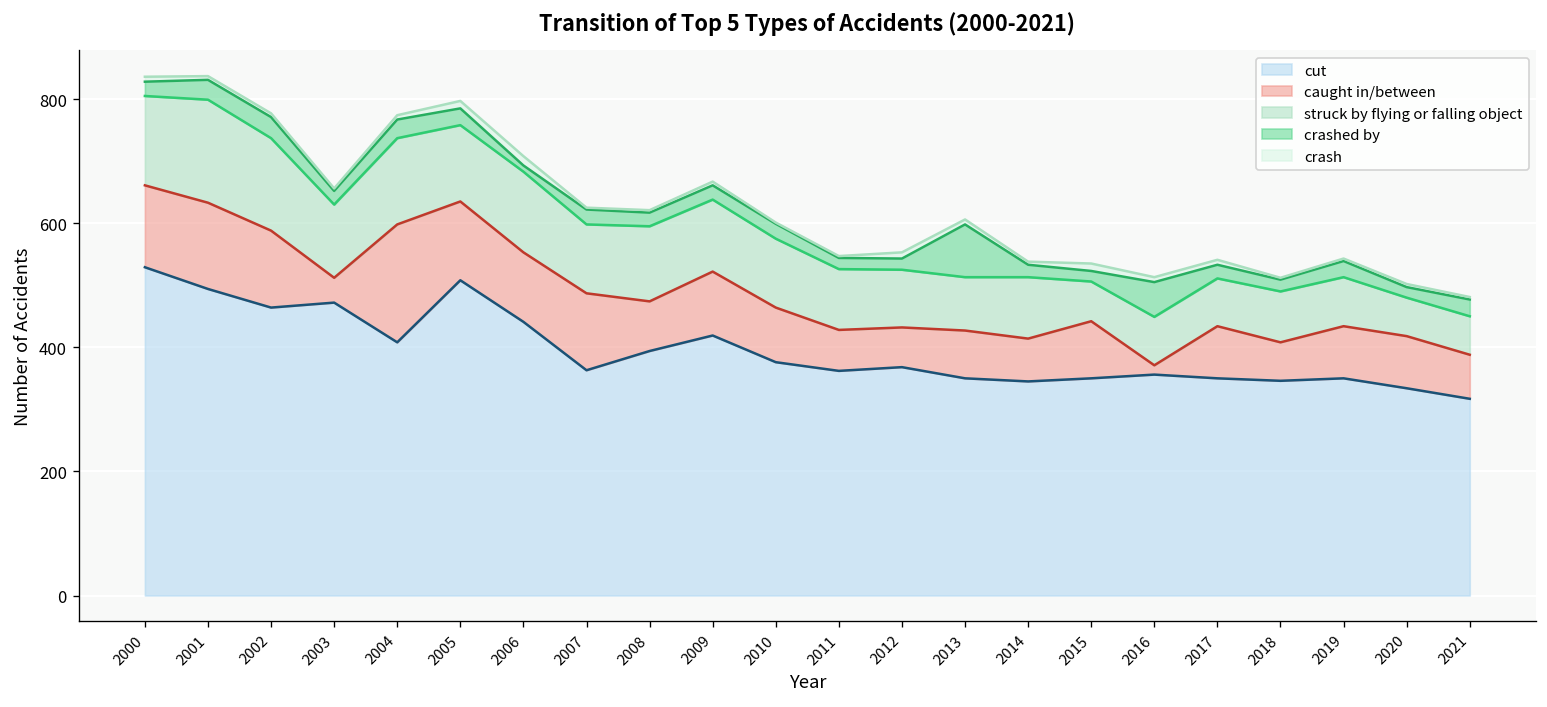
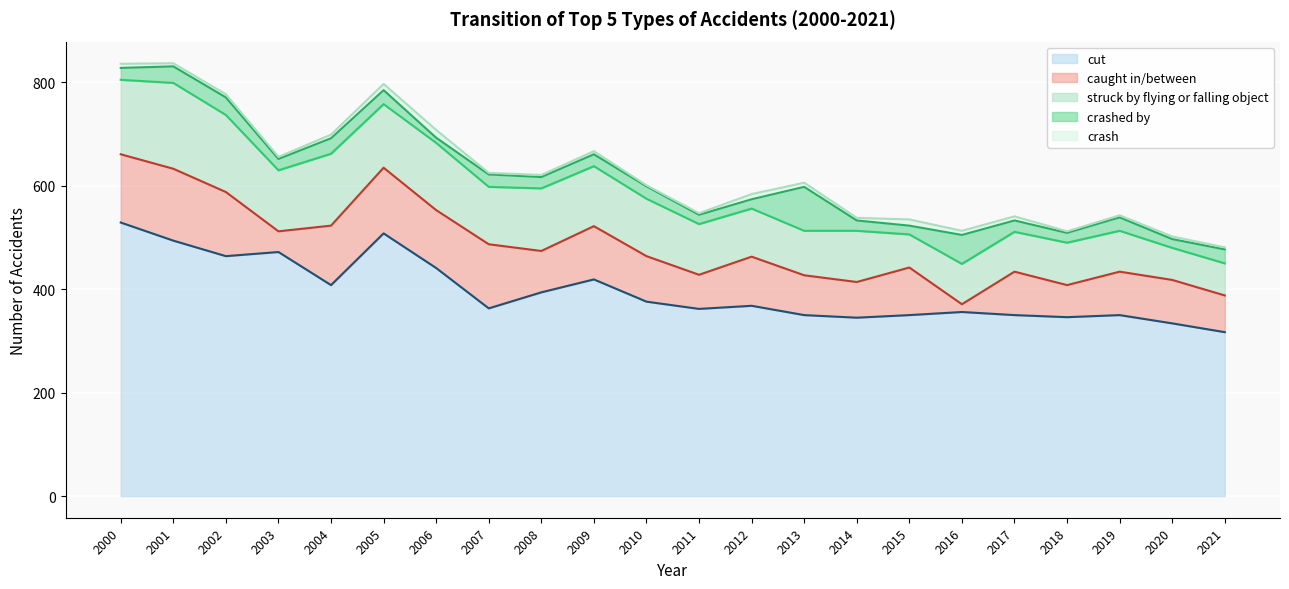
  {
    "caught in/between": {
      "2000": 130,
      "2001": 140,
      "2002": 120,
      "2003": 40,
-     "2004": 190,
+     "2004": 120,
      "2005": 130,
      "2006": 110,
      "2007": 120,
      "2008": 80,
      "2009": 100,
      "2010": 90,
      "2011": 70,
-     "2012": 60,
+     "2012": 100,
      "2013": 80,
      "2014": 70,
      "2015": 90,
      "2016": 20,
      "2017": 80,
      "2018": 60,
      "2019": 80,
      "2020": 80,
      "2021": 70
    },
    "crashed by": {
      "2000": 20,
      "2001": 30,
      "2002": 30,
      "2004": 30,
      "2005": 30,
      "2006": 10,
      "2009": 20,
      "2012": 20,
      "2013": 90,
      "2014": 20,
      "2015": 20,
      "2016": 60,
      "2017": 20,
      "2020": 20
    }
  }
